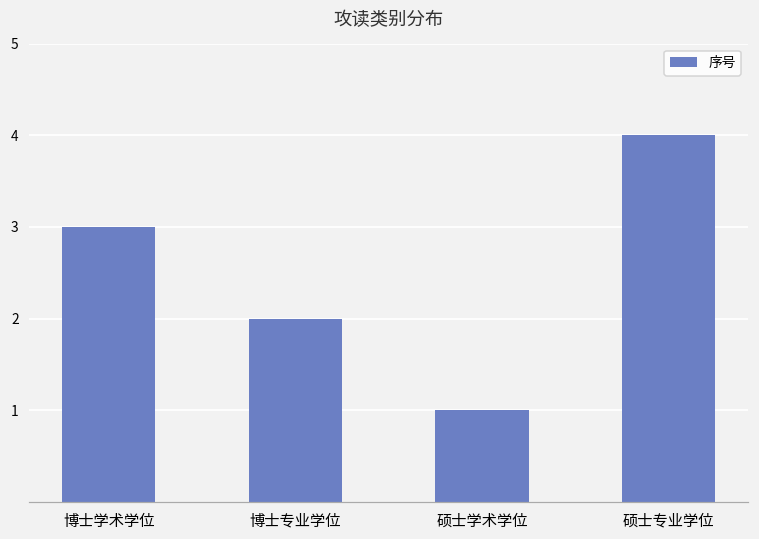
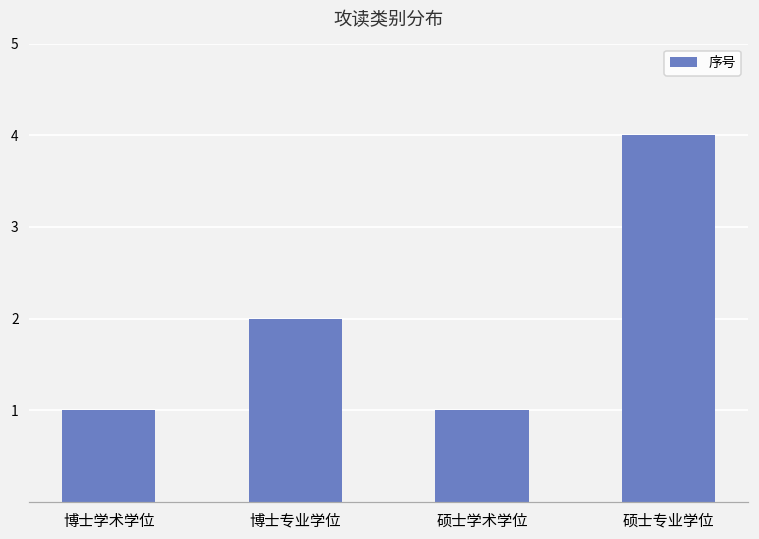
  {
-   "博士学术学位": 3,
+   "博士学术学位": 1,
    "博士专业学位": 2,
    "硕士学术学位": 1,
    "硕士专业学位": 4
  }
